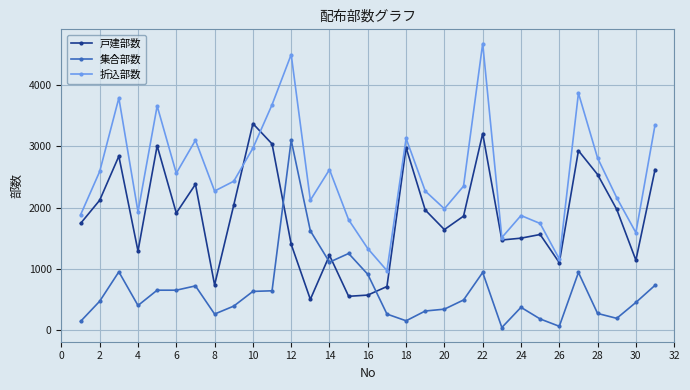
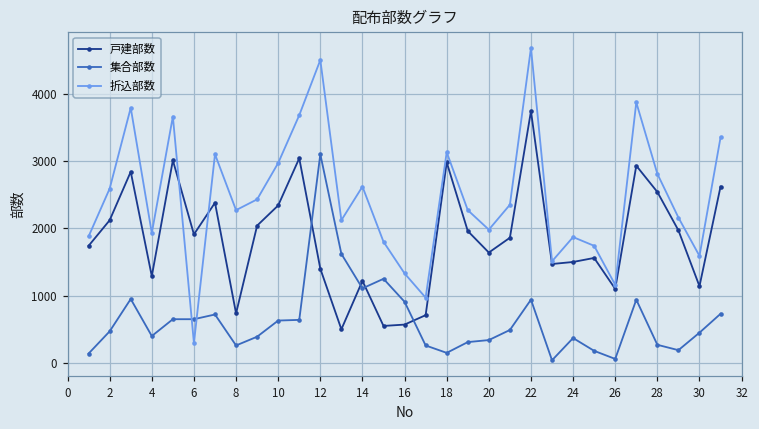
  {
    "戸建部数": {
      "2": 2100,
      "4": 1300,
      "6": 1900,
      "8": 700,
-     "10": 3400,
+     "10": 2300,
      "12": 1400,
      "14": 1200,
      "16": 600,
      "18": 3000,
      "20": 1600,
-     "22": 3200,
+     "22": 3700,
      "24": 1500,
      "26": 1100,
      "28": 2500,
      "30": 1100
    },
    "集合部数": {
      "2": 500,
      "4": 400,
      "6": 700,
      "8": 300,
      "10": 600,
      "12": 3100,
      "14": 1100,
      "16": 900,
      "18": 200,
      "20": 300,
      "22": 900,
      "24": 400,
      "26": 100,
      "28": 300,
      "30": 500
    },
    "折込部数": {
      "2": 2600,
      "4": 1900,
-     "6": 2600,
+     "6": 300,
      "8": 2300,
      "10": 3000,
      "12": 4500,
      "14": 2600,
      "16": 1300,
      "18": 3100,
      "20": 2000,
      "22": 4700,
      "24": 1900,
      "26": 1200,
      "28": 2800,
      "30": 1600
    }
  }
